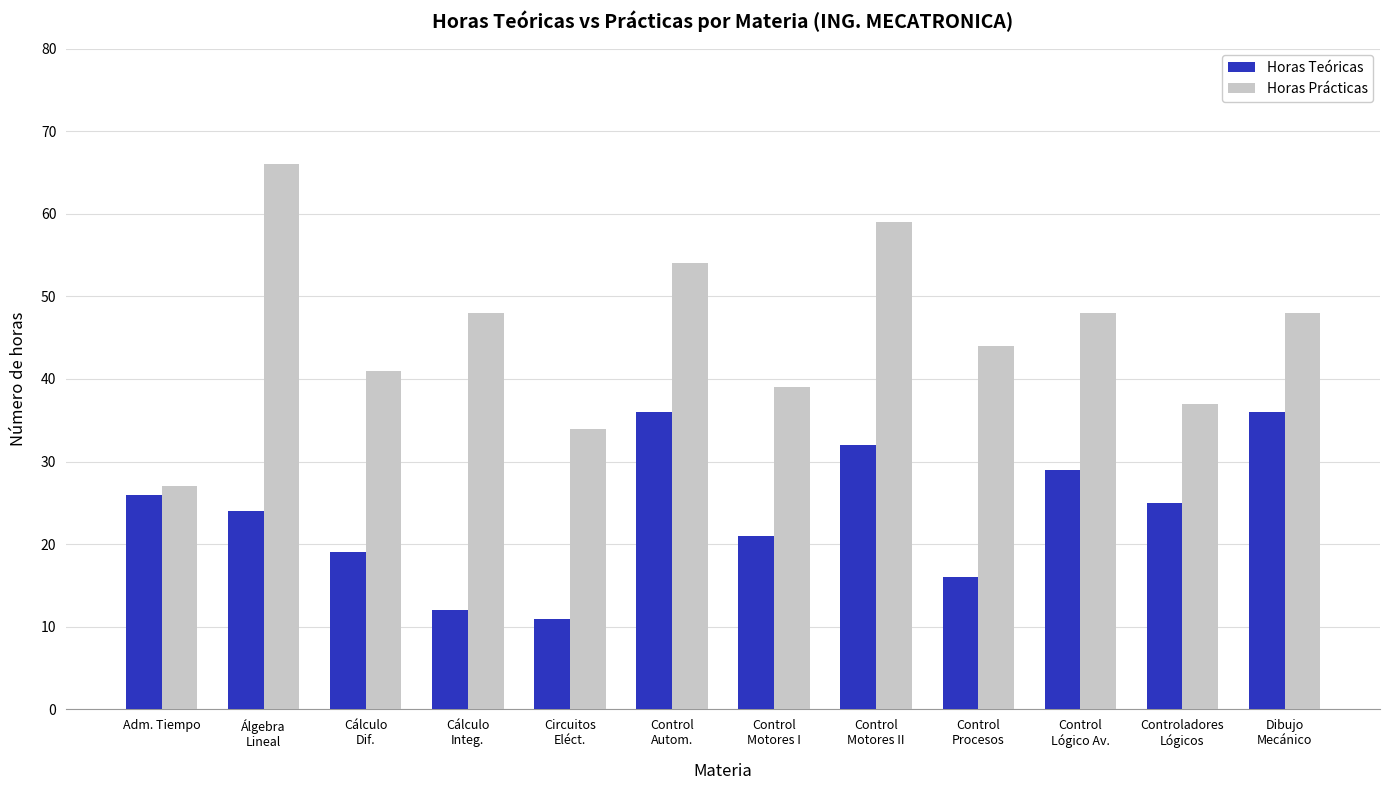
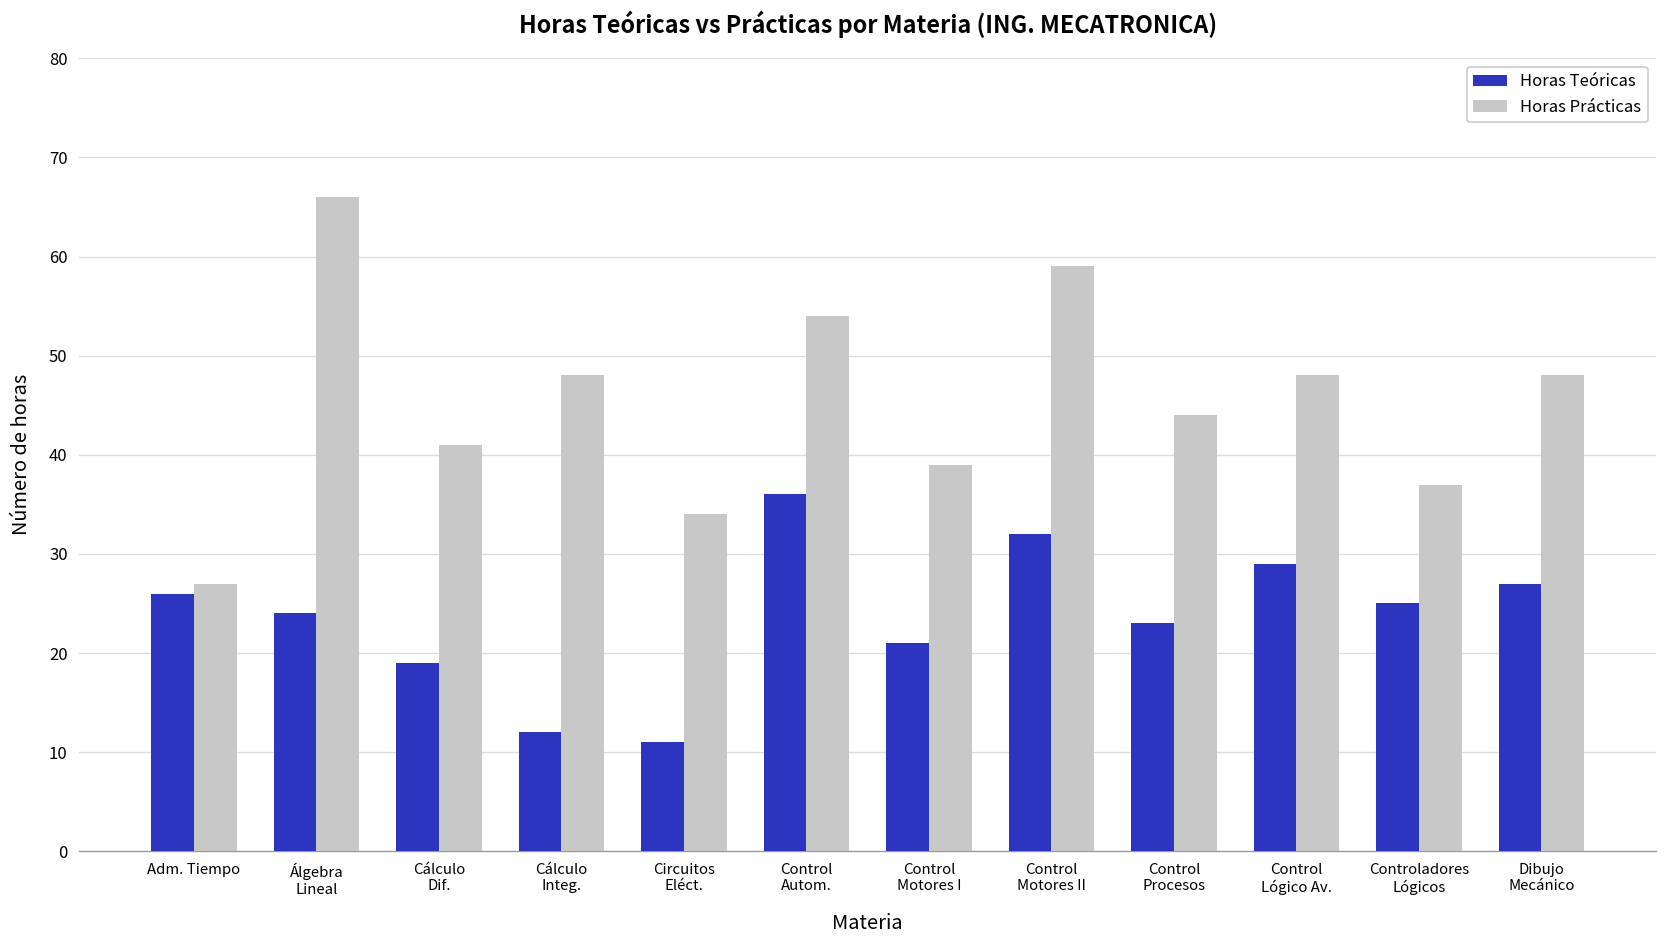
  {
    "Horas Teóricas": {
      "Adm. Tiempo": 26,
      "Álgebra Lineal": 24,
      "Cálculo Dif.": 19,
      "Cálculo Integ.": 12,
      "Circuitos Eléct.": 11,
      "Control Autom.": 36,
      "Control Motores I": 21,
      "Control Motores II": 32,
-     "Control Procesos": 16,
+     "Control Procesos": 23,
      "Control Lógico Av.": 29,
      "Controladores Lógicos": 25,
-     "Dibujo Mecánico": 36
+     "Dibujo Mecánico": 27
    },
    "Horas Prácticas": {
      "Adm. Tiempo": 27,
      "Álgebra Lineal": 66,
      "Cálculo Dif.": 41,
      "Cálculo Integ.": 48,
      "Circuitos Eléct.": 34,
      "Control Autom.": 54,
      "Control Motores I": 39,
      "Control Motores II": 59,
      "Control Procesos": 44,
      "Control Lógico Av.": 48,
      "Controladores Lógicos": 37,
      "Dibujo Mecánico": 48
    }
  }
